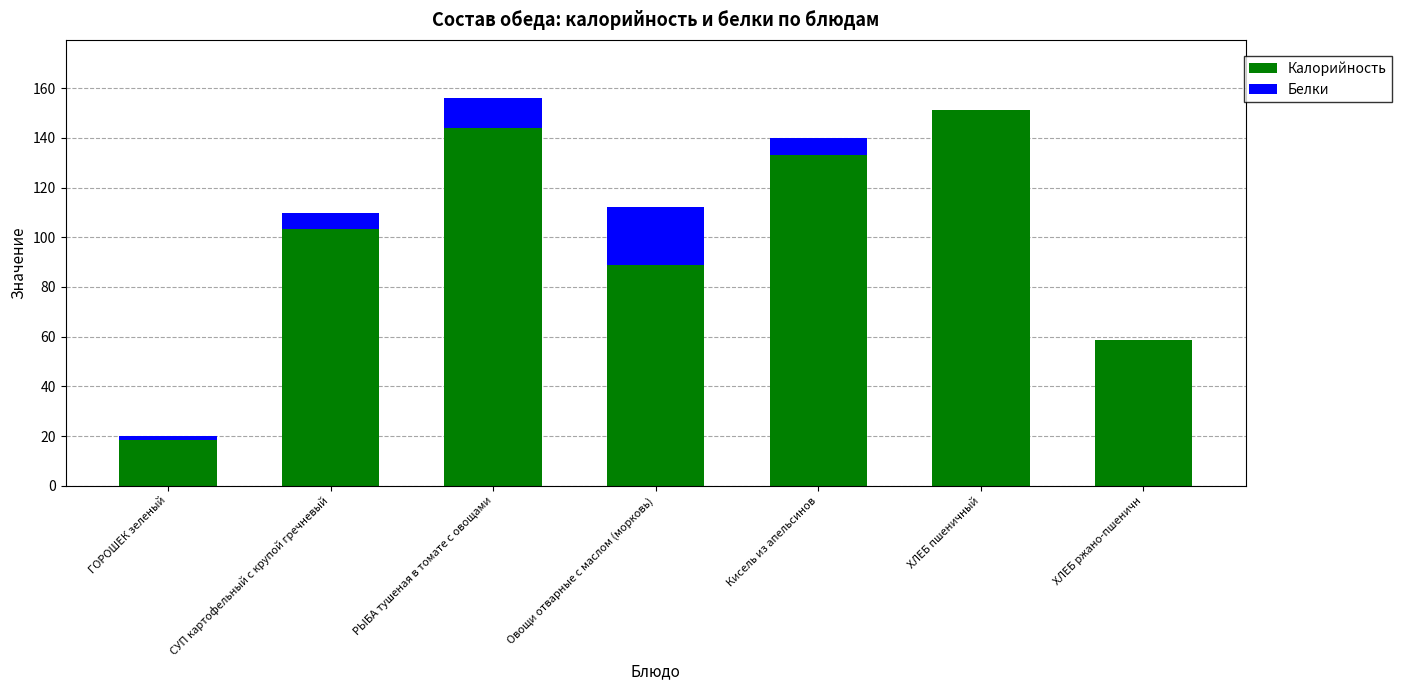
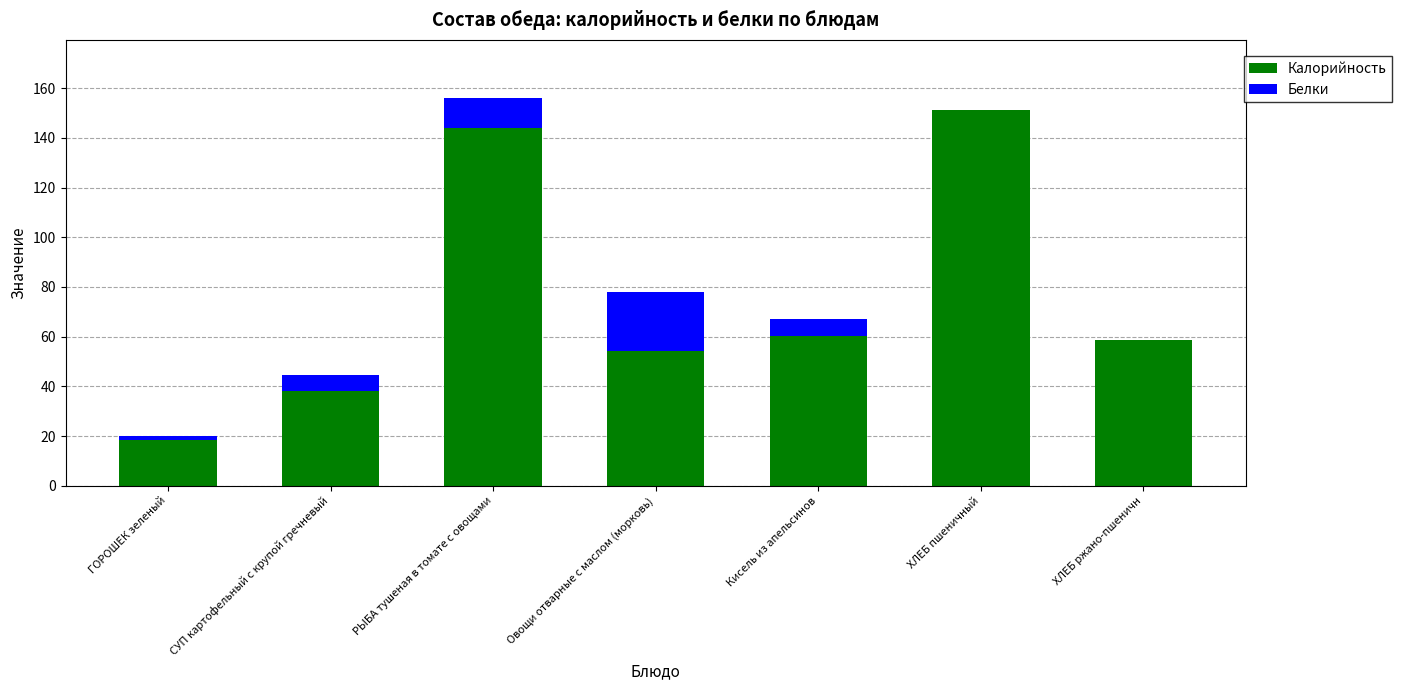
  {
    "Калорийность": {
      "ГОРОШЕК зеленый": 18,
-     "СУП картофельный с крупой гречневый": 103,
+     "СУП картофельный с крупой гречневый": 38,
      "РЫБА тушеная в томате с овощами": 144,
-     "Овощи отварные с маслом (морковь)": 89,
-     "Кисель из апельсинов": 133,
+     "Овощи отварные с маслом (морковь)": 54,
+     "Кисель из апельсинов": 60,
      "ХЛЕБ пшеничный": 151,
      "ХЛЕБ ржано-пшеничн": 59
    },
    "Белки": {
      "ГОРОШЕК зеленый": 2,
      "СУП картофельный с крупой гречневый": 7,
      "РЫБА тушеная в томате с овощами": 12,
      "Овощи отварные с маслом (морковь)": 24,
      "Кисель из апельсинов": 7,
      "ХЛЕБ пшеничный": 0,
      "ХЛЕБ ржано-пшеничн": 0
    }
  }
